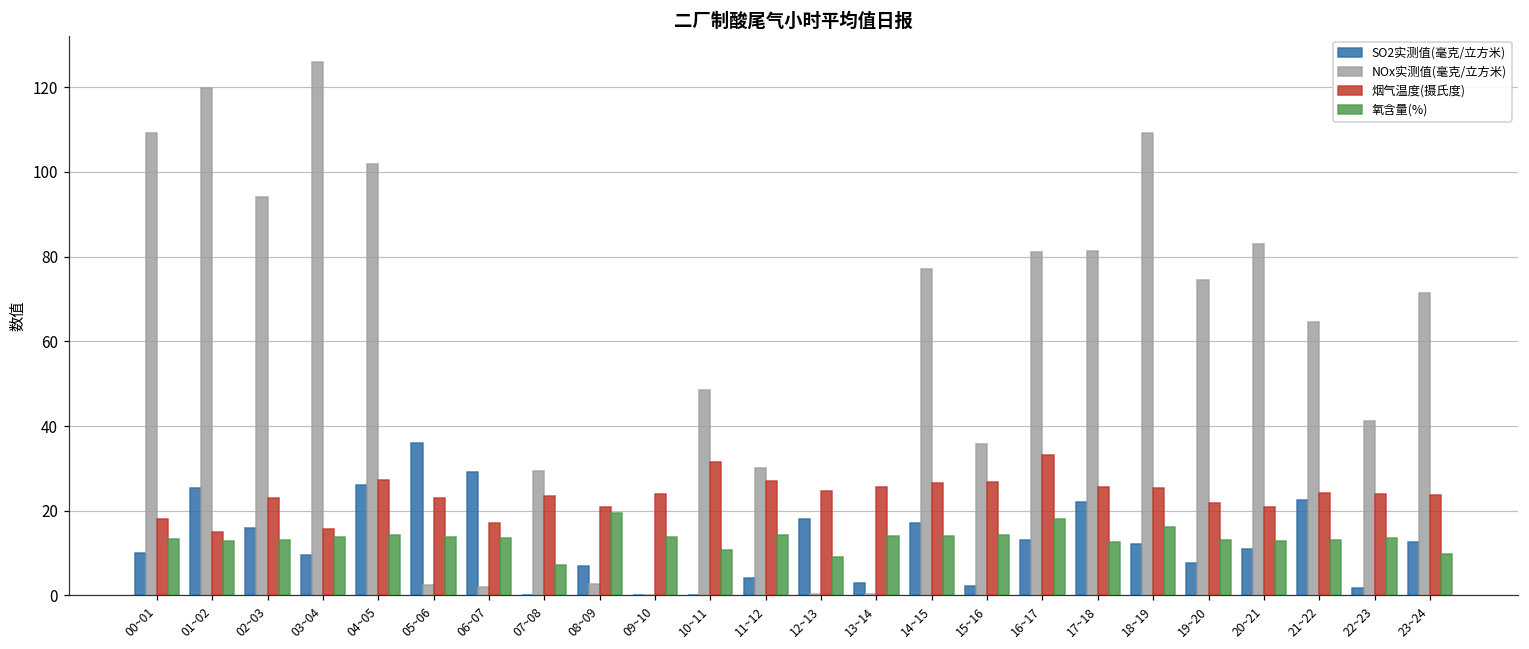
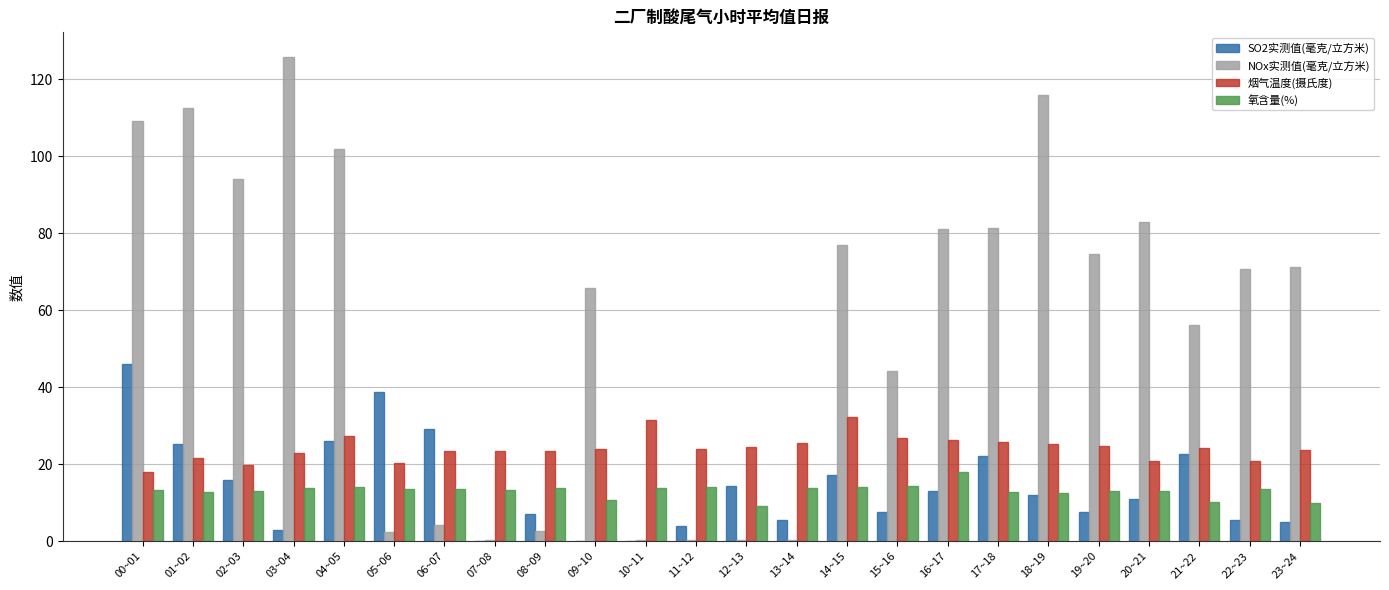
  {
    "SO2实测值(毫克/立方米)": {
-     "00~01": 10,
+     "00~01": 46,
      "01~02": 25,
      "02~03": 16,
-     "03~04": 10,
+     "03~04": 3,
      "04~05": 26,
-     "05~06": 36,
+     "05~06": 39,
      "06~07": 29,
      "07~08": 0,
      "08~09": 7,
      "09~10": 0,
      "10~11": 0,
      "11~12": 4,
-     "12~13": 18,
-     "13~14": 3,
+     "12~13": 14,
+     "13~14": 5,
      "14~15": 17,
-     "15~16": 2,
+     "15~16": 8,
      "16~17": 13,
      "17~18": 22,
      "18~19": 12,
      "19~20": 8,
      "20~21": 11,
      "21~22": 23,
-     "22~23": 2,
-     "23~24": 13
+     "22~23": 5,
+     "23~24": 5
    },
    "NOx实测值(毫克/立方米)": {
      "00~01": 109,
-     "01~02": 120,
+     "01~02": 113,
      "02~03": 94,
      "03~04": 126,
      "04~05": 102,
      "05~06": 3,
-     "06~07": 2,
-     "07~08": 29,
+     "06~07": 4,
+     "07~08": 0,
      "08~09": 3,
-     "09~10": 0,
-     "10~11": 48,
-     "11~12": 30,
+     "09~10": 66,
+     "10~11": 0,
+     "11~12": 0,
      "14~15": 77,
-     "15~16": 36,
+     "15~16": 44,
      "16~17": 81,
      "17~18": 81,
-     "18~19": 109,
+     "18~19": 116,
      "19~20": 75,
      "20~21": 83,
-     "21~22": 64,
-     "22~23": 41,
+     "21~22": 56,
+     "22~23": 71,
      "23~24": 71
    },
    "烟气温度(摄氏度)": {
      "00~01": 18,
-     "01~02": 15,
-     "02~03": 23,
-     "03~04": 16,
+     "01~02": 22,
+     "02~03": 20,
+     "03~04": 23,
      "04~05": 27,
-     "05~06": 23,
-     "06~07": 17,
+     "05~06": 20,
+     "06~07": 23,
      "07~08": 23,
-     "08~09": 21,
+     "08~09": 23,
      "09~10": 24,
      "10~11": 32,
-     "11~12": 27,
+     "11~12": 24,
      "12~13": 25,
      "13~14": 26,
-     "14~15": 27,
+     "14~15": 32,
      "15~16": 27,
-     "16~17": 33,
+     "16~17": 26,
      "17~18": 26,
      "18~19": 25,
-     "19~20": 22,
+     "19~20": 25,
      "20~21": 21,
      "21~22": 24,
-     "22~23": 24,
+     "22~23": 21,
      "23~24": 24
    },
    "氧含量(%)": {
      "00~01": 13,
      "01~02": 13,
      "02~03": 13,
      "03~04": 14,
      "04~05": 14,
      "05~06": 14,
      "06~07": 14,
-     "07~08": 7,
-     "08~09": 20,
-     "09~10": 14,
-     "10~11": 11,
+     "07~08": 13,
+     "08~09": 14,
+     "09~10": 11,
+     "10~11": 14,
      "11~12": 14,
      "12~13": 9,
      "13~14": 14,
      "14~15": 14,
      "15~16": 14,
      "16~17": 18,
      "17~18": 13,
-     "18~19": 16,
+     "18~19": 13,
      "19~20": 13,
      "20~21": 13,
-     "21~22": 13,
+     "21~22": 10,
      "22~23": 14,
      "23~24": 10
    }
  }
